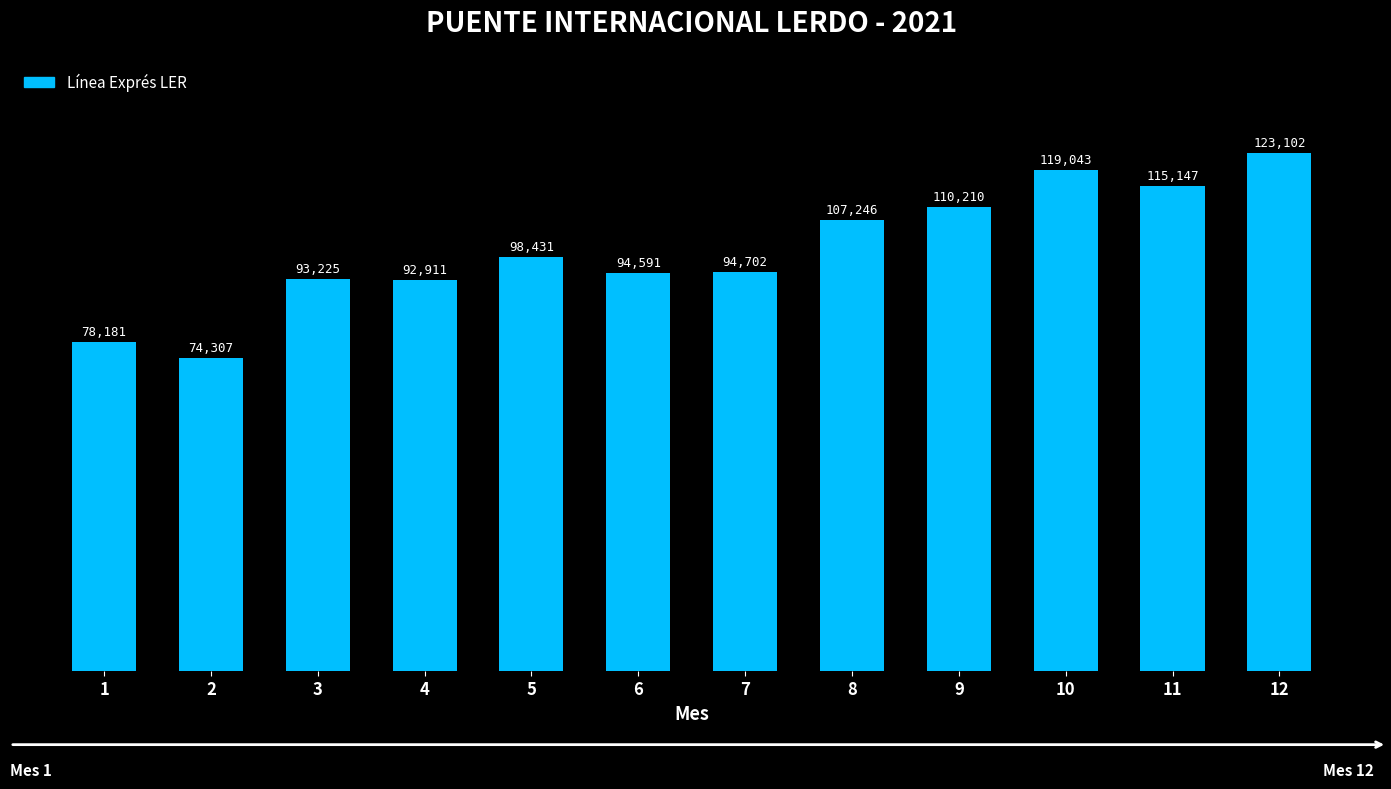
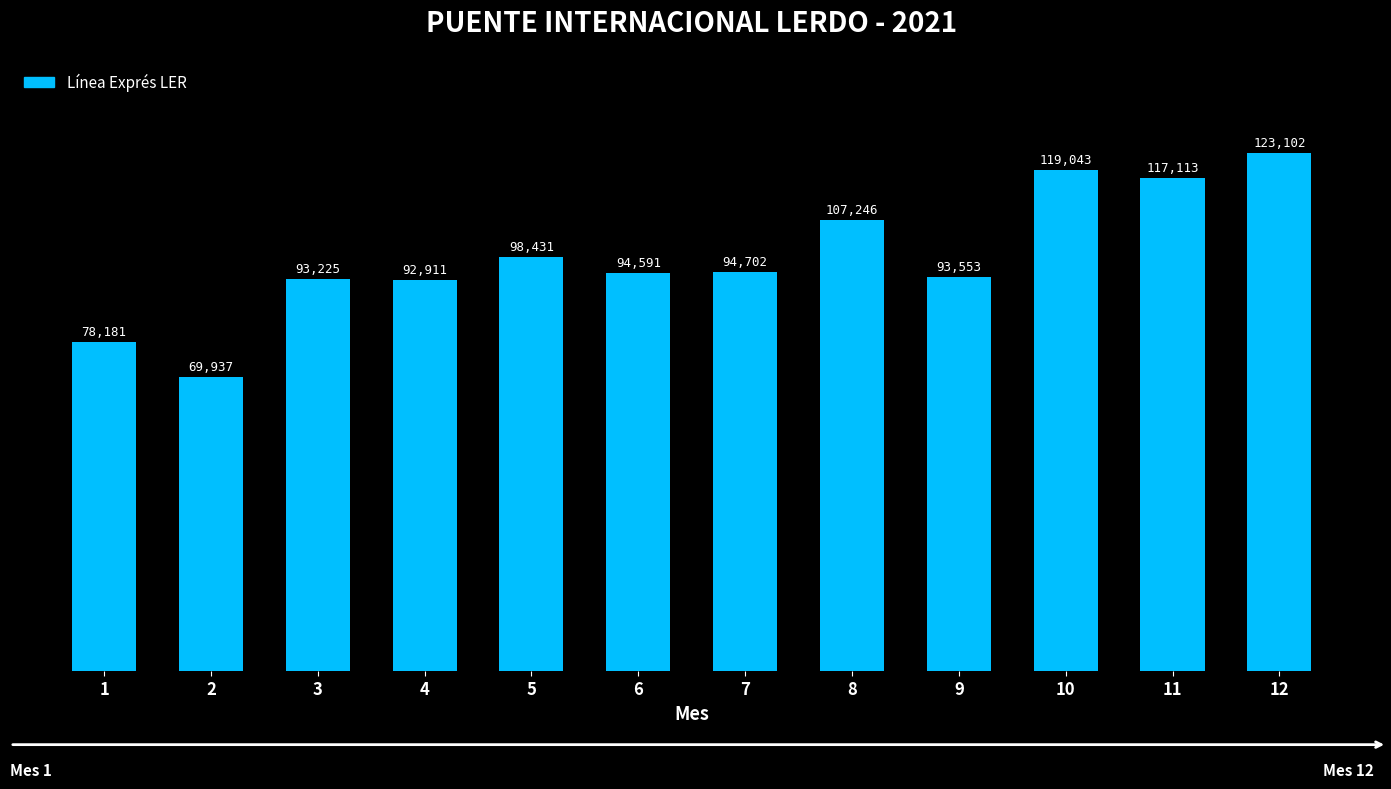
  {
    "1": "78,181",
-   "2": "74,307",
+   "2": "69,937",
    "3": "93,225",
    "4": "92,911",
    "5": "98,431",
    "6": "94,591",
    "7": "94,702",
    "8": "107,246",
-   "9": "110,210",
+   "9": "93,553",
    "10": "119,043",
-   "11": "115,147",
+   "11": "117,113",
    "12": "123,102"
  }
